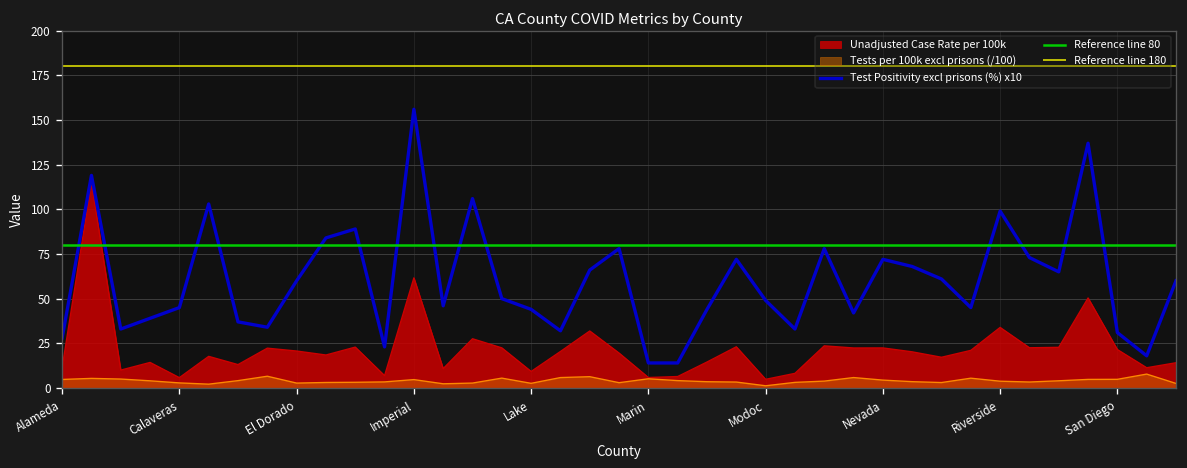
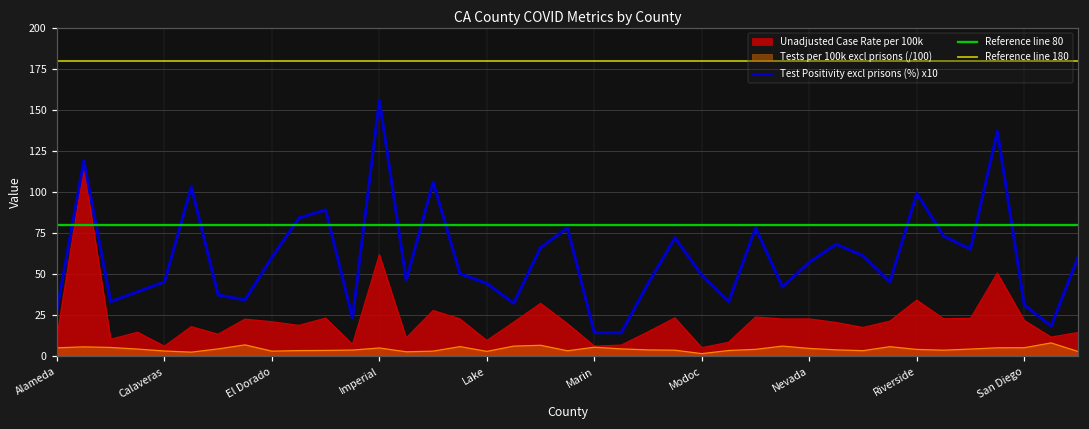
  {
    "Unadjusted Case Rate per 100k": {
      "Alameda": 11,
      "Calaveras": 6,
      "El Dorado": 21,
      "Imperial": 62,
      "Lake": 9,
      "Modoc": 5,
      "Nevada": 22,
      "Riverside": 34,
      "San Diego": 22
    },
    "Tests per 100k excl prisons (/100)": {
      "Alameda": 5,
      "Calaveras": 3,
      "El Dorado": 3,
      "Imperial": 5,
      "Lake": 3,
      "Modoc": 1,
      "Nevada": 4,
      "Riverside": 4,
      "San Diego": 5
    },
    "Test Positivity excl prisons (%) x10": {
      "Alameda": 28,
      "Calaveras": 45,
      "El Dorado": 60,
      "Imperial": 156,
      "Lake": 44,
      "Marin": 14,
      "Modoc": 49,
-     "Nevada": 72,
+     "Nevada": 57,
      "Riverside": 99,
      "San Diego": 31
    }
  }
